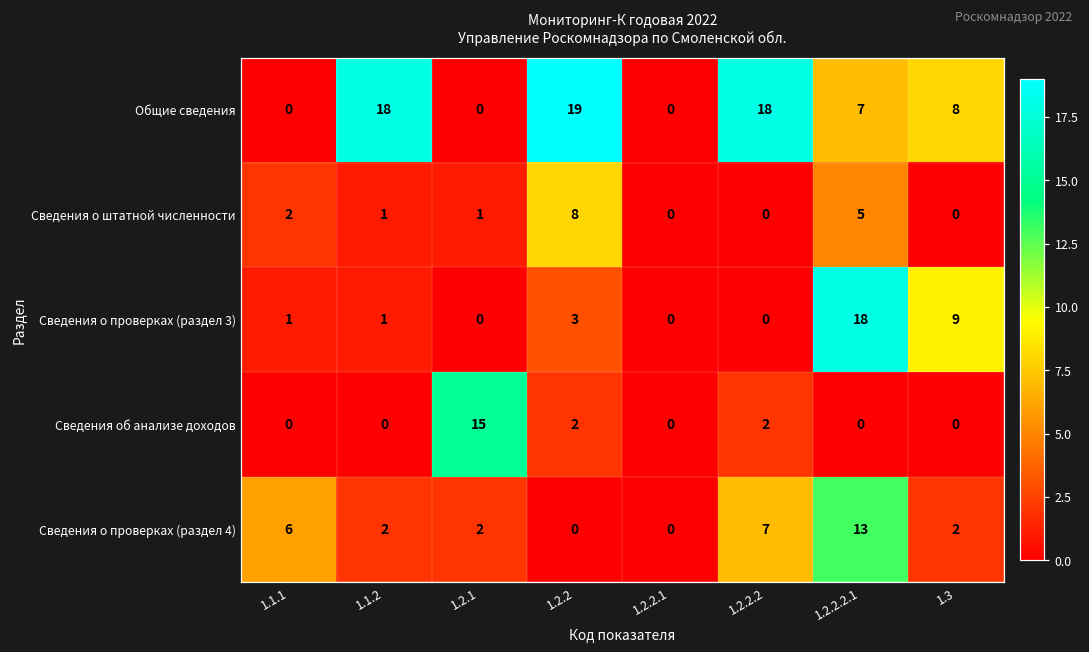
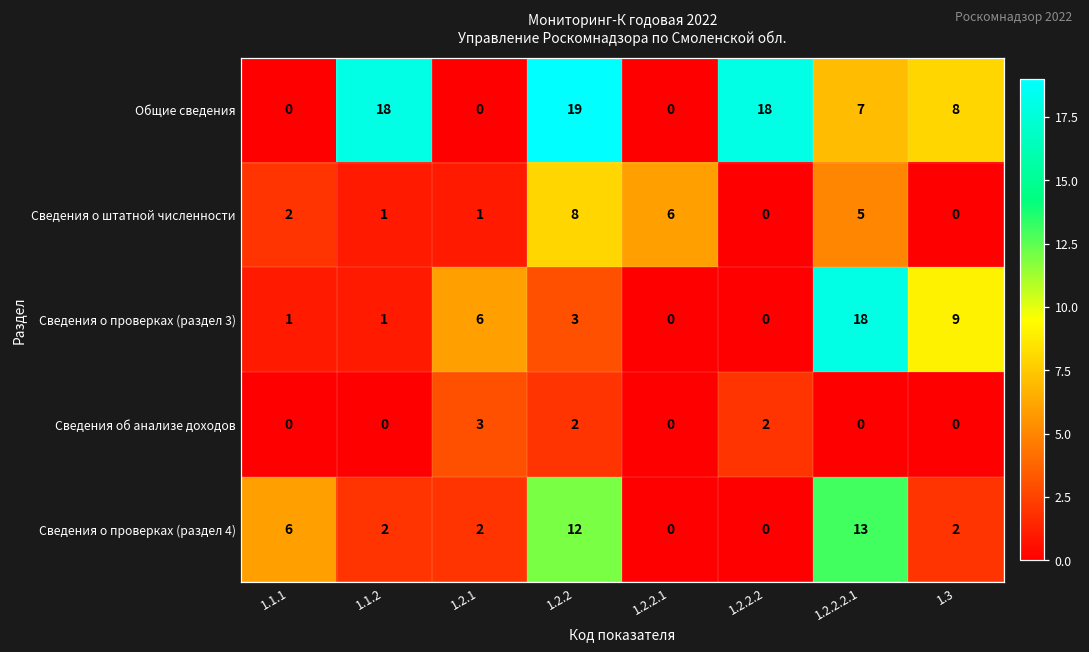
  {
    "Общие сведения": {
      "1.1.1": 0,
      "1.1.2": 18,
      "1.2.1": 0,
      "1.2.2": 19,
      "1.2.2.1": 0,
      "1.2.2.2": 18,
      "1.2.2.2.1": 7,
      "1.3": 8
    },
    "Сведения о штатной численности": {
      "1.1.1": 2,
      "1.1.2": 1,
      "1.2.1": 1,
      "1.2.2": 8,
-     "1.2.2.1": 0,
+     "1.2.2.1": 6,
      "1.2.2.2": 0,
      "1.2.2.2.1": 5,
      "1.3": 0
    },
    "Сведения о проверках (раздел 3)": {
      "1.1.1": 1,
      "1.1.2": 1,
-     "1.2.1": 0,
+     "1.2.1": 6,
      "1.2.2": 3,
      "1.2.2.1": 0,
      "1.2.2.2": 0,
      "1.2.2.2.1": 18,
      "1.3": 9
    },
    "Сведения об анализе доходов": {
      "1.1.1": 0,
      "1.1.2": 0,
-     "1.2.1": 15,
+     "1.2.1": 3,
      "1.2.2": 2,
      "1.2.2.1": 0,
      "1.2.2.2": 2,
      "1.2.2.2.1": 0,
      "1.3": 0
    },
    "Сведения о проверках (раздел 4)": {
      "1.1.1": 6,
      "1.1.2": 2,
      "1.2.1": 2,
-     "1.2.2": 0,
+     "1.2.2": 12,
      "1.2.2.1": 0,
-     "1.2.2.2": 7,
+     "1.2.2.2": 0,
      "1.2.2.2.1": 13,
      "1.3": 2
    }
  }
